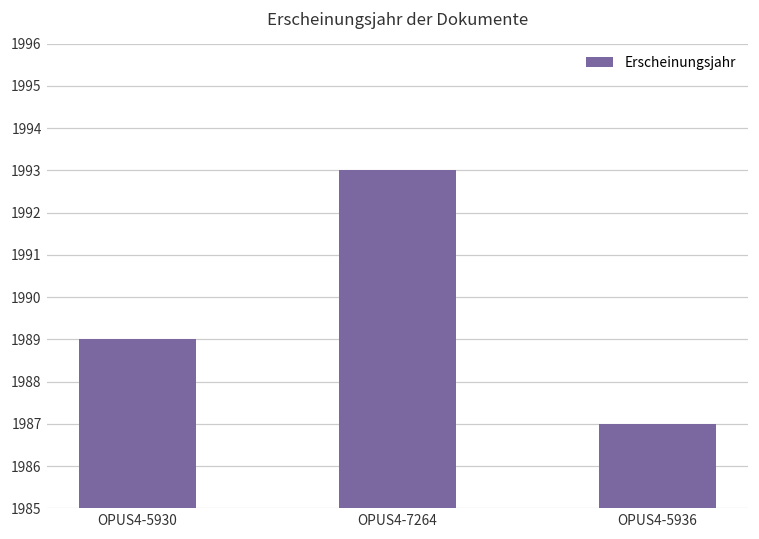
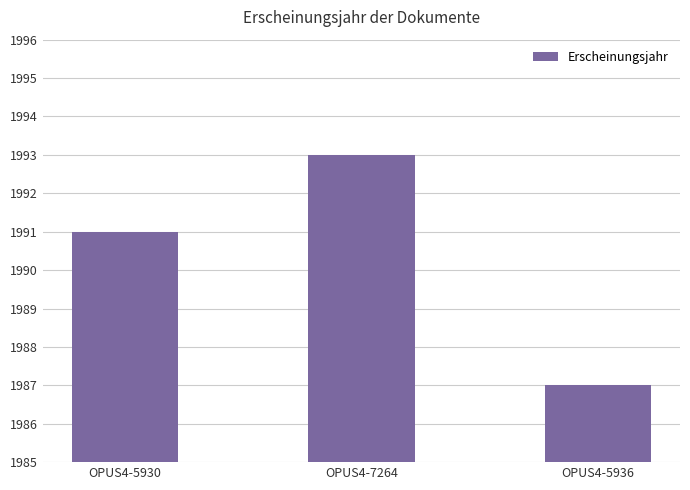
  {
-   "OPUS4-5930": 1989,
+   "OPUS4-5930": 1991,
    "OPUS4-7264": 1993,
    "OPUS4-5936": 1987
  }
